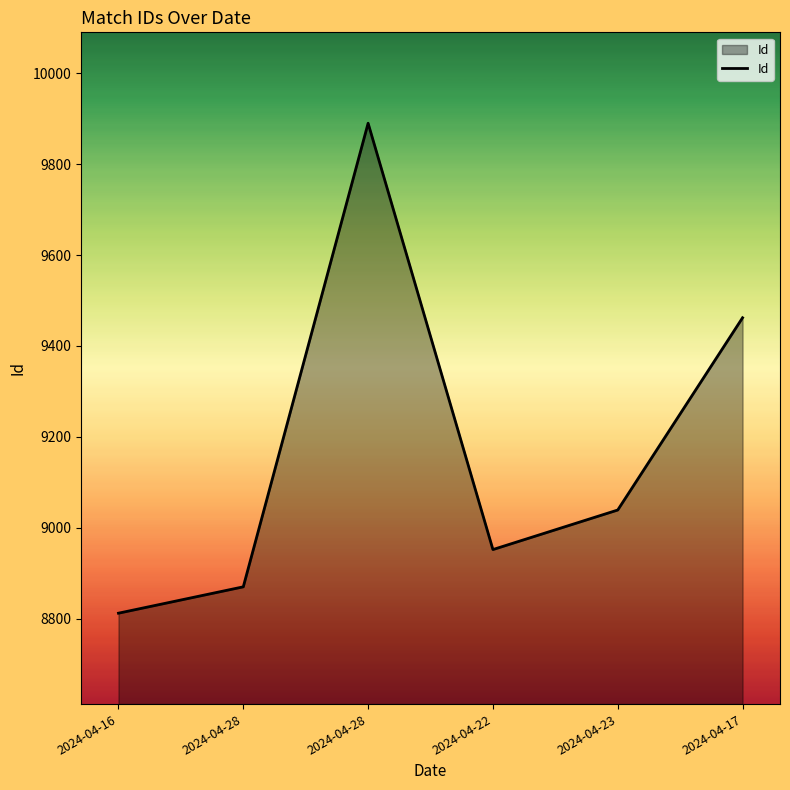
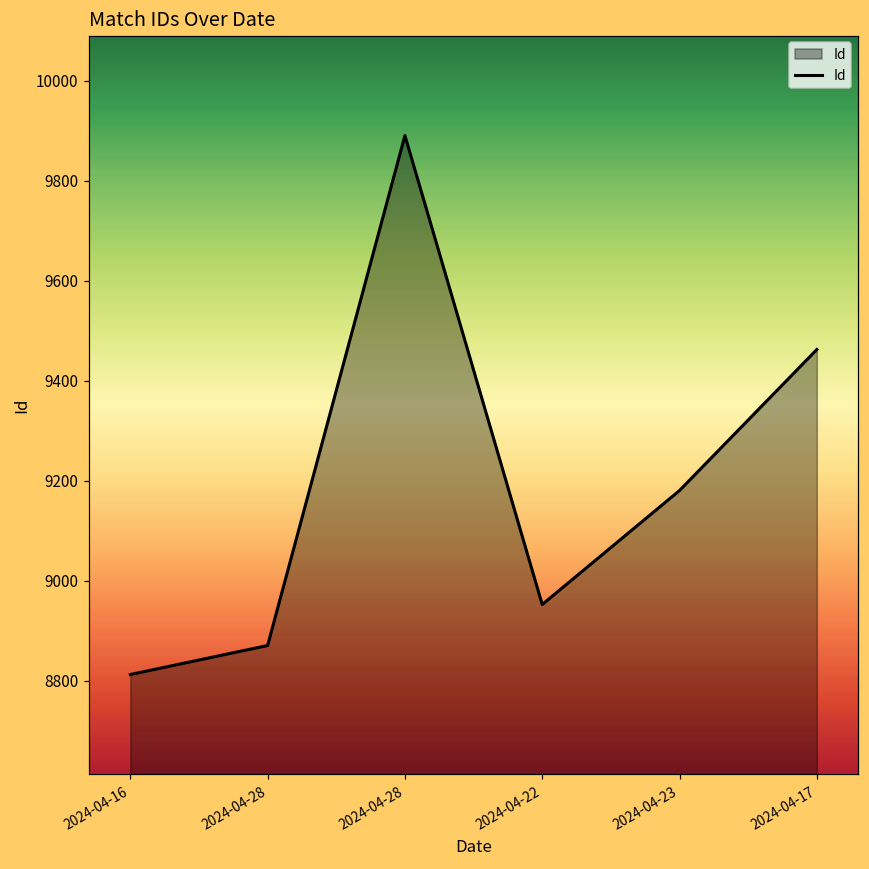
  {
    "2024-04-16": 8810,
    "2024-04-22": 8950,
-   "2024-04-23": 9040,
+   "2024-04-23": 9180,
    "2024-04-17": 9460
  }
